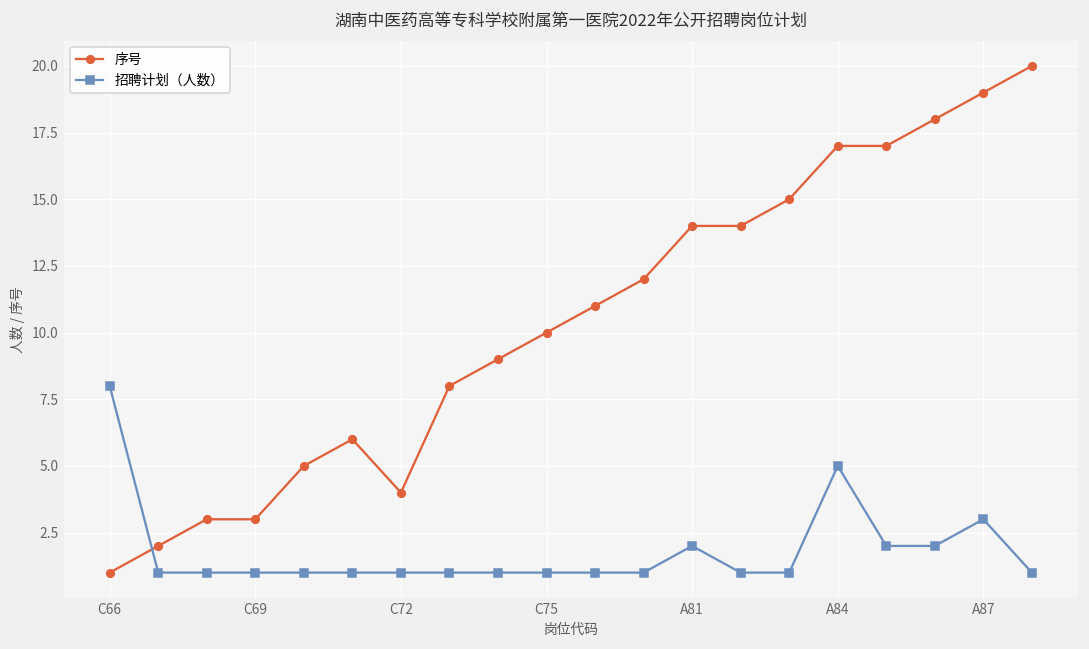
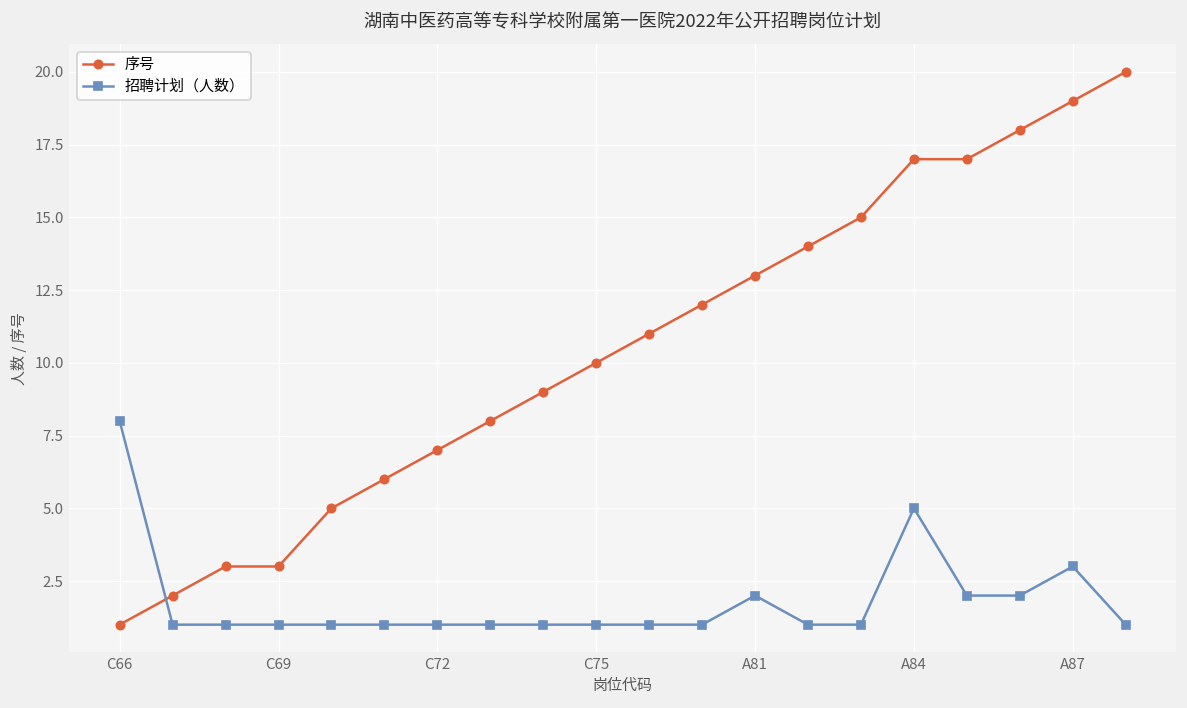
  {
    "序号": {
      "C66": 1,
      "C69": 3,
-     "C72": 4,
+     "C72": 7,
      "C75": 10,
-     "A81": 14,
+     "A81": 13,
      "A84": 17,
      "A87": 19
    },
    "招聘计划（人数）": {
      "C66": 8,
      "C69": 1,
      "C72": 1,
      "C75": 1,
      "A81": 2,
      "A84": 5,
      "A87": 3
    }
  }
